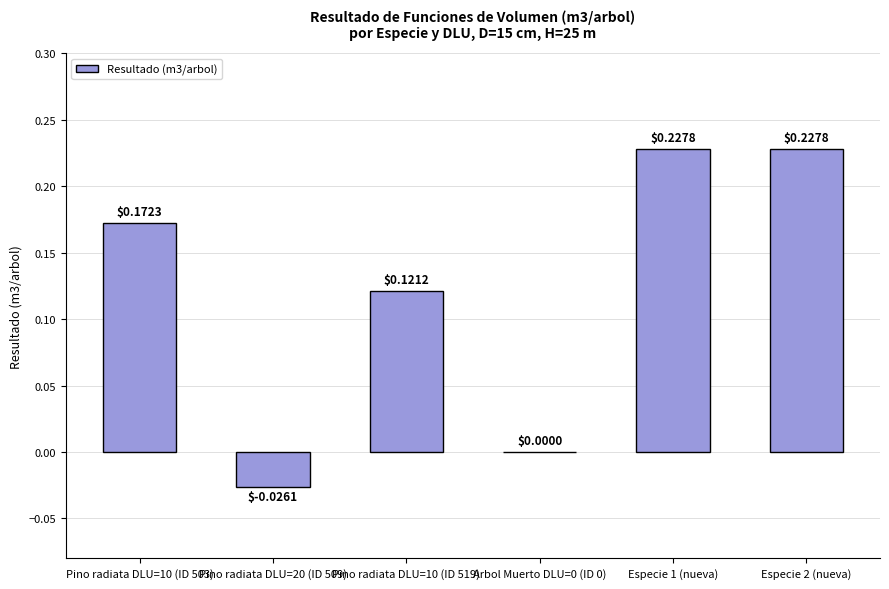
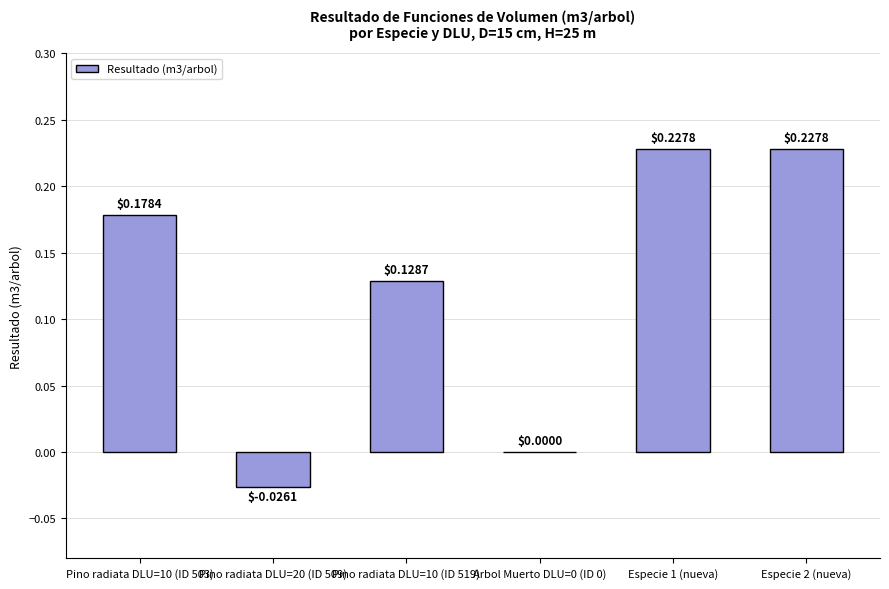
  {
-   "Pino radiata DLU=10 (ID 503)": "$0.1723",
+   "Pino radiata DLU=10 (ID 503)": "$0.1784",
    "Pino radiata DLU=20 (ID 509)": "$-0.0261",
-   "Pino radiata DLU=10 (ID 519)": "$0.1212",
+   "Pino radiata DLU=10 (ID 519)": "$0.1287",
    "Arbol Muerto DLU=0 (ID 0)": "$0.0000",
    "Especie 1 (nueva)": "$0.2278",
    "Especie 2 (nueva)": "$0.2278"
  }
